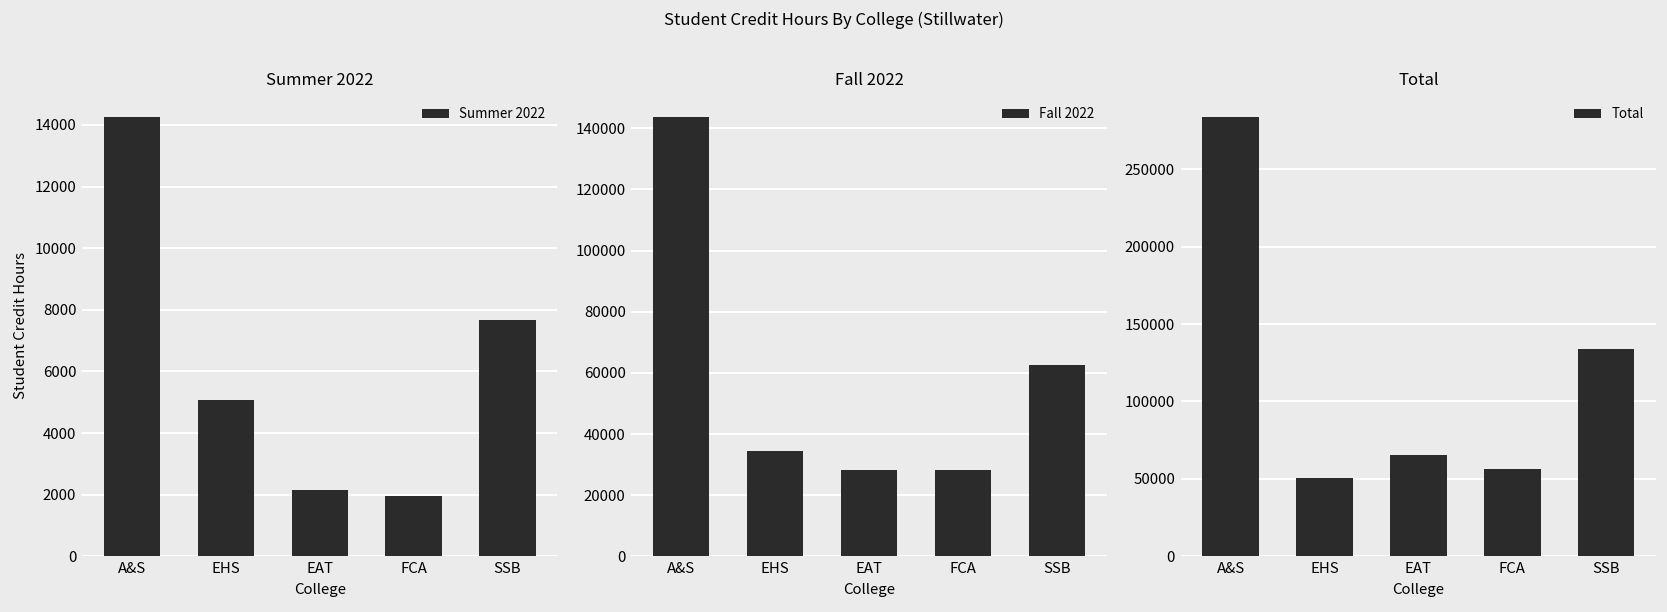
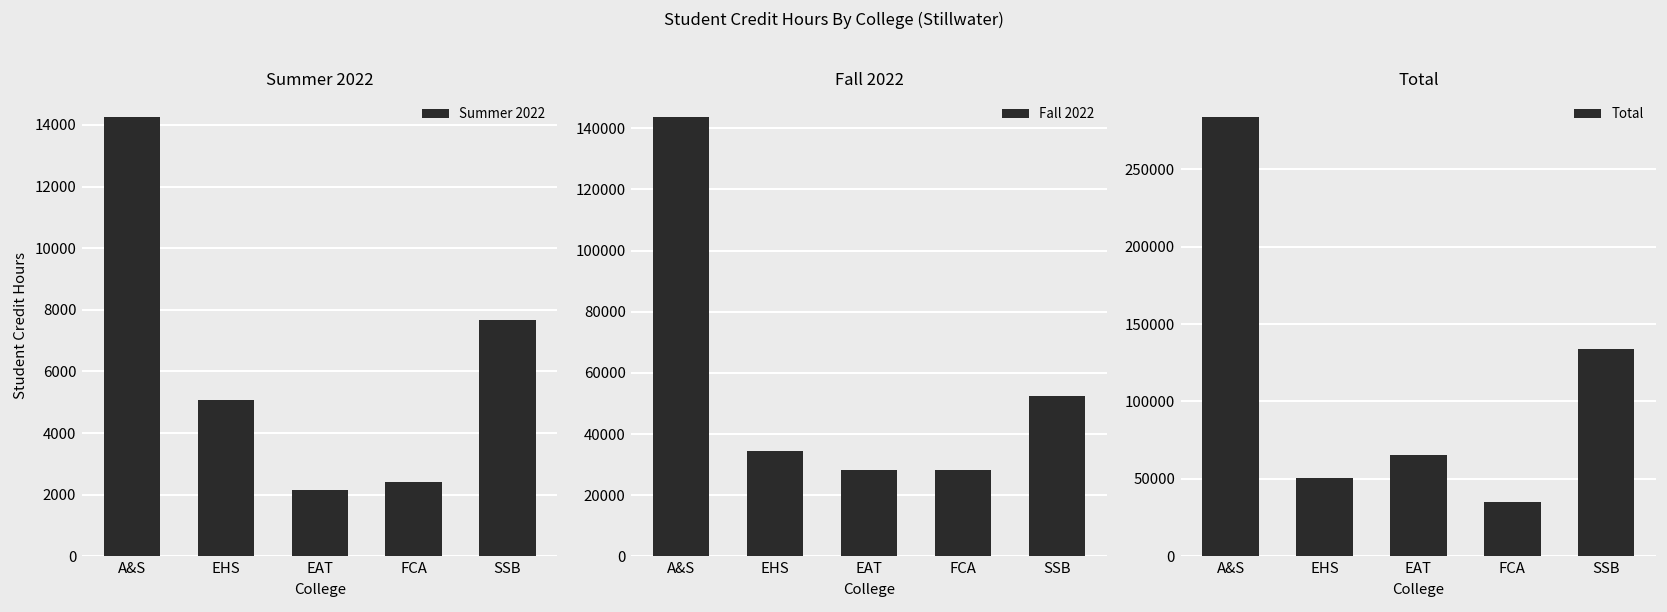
  {
    "Summer 2022": {
      "A&S": 14300,
      "EHS": 5100,
      "EAT": 2200,
-     "FCA": 2000,
+     "FCA": 2400,
      "SSB": 7700
    },
    "Fall 2022": {
      "A&S": 144000,
      "EHS": 35000,
      "EAT": 28000,
      "FCA": 28000,
-     "SSB": 63000
+     "SSB": 53000
    },
    "Total": {
      "A&S": 284000,
      "EHS": 51000,
      "EAT": 66000,
-     "FCA": 56000,
+     "FCA": 35000,
      "SSB": 134000
    }
  }
